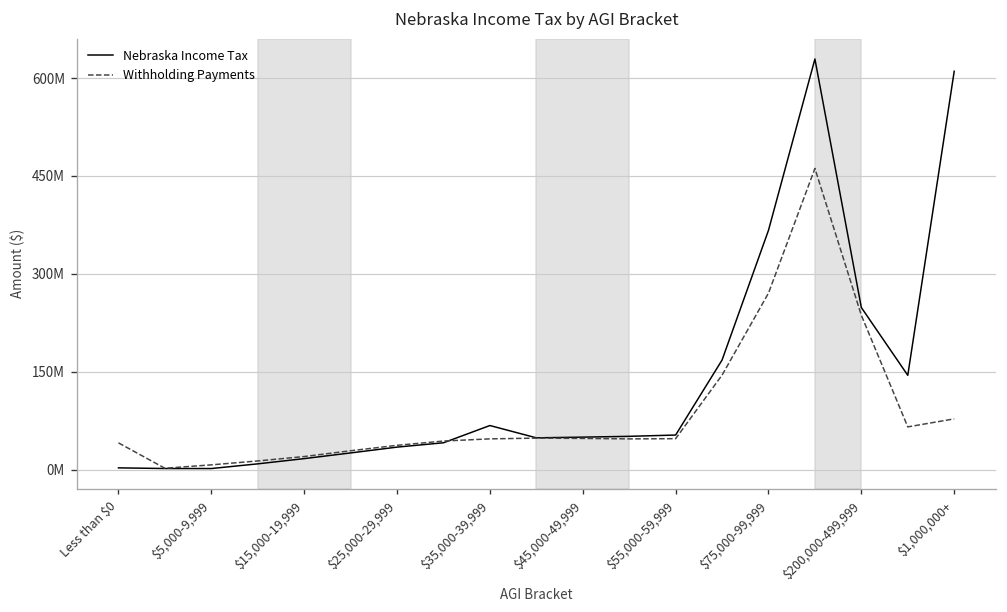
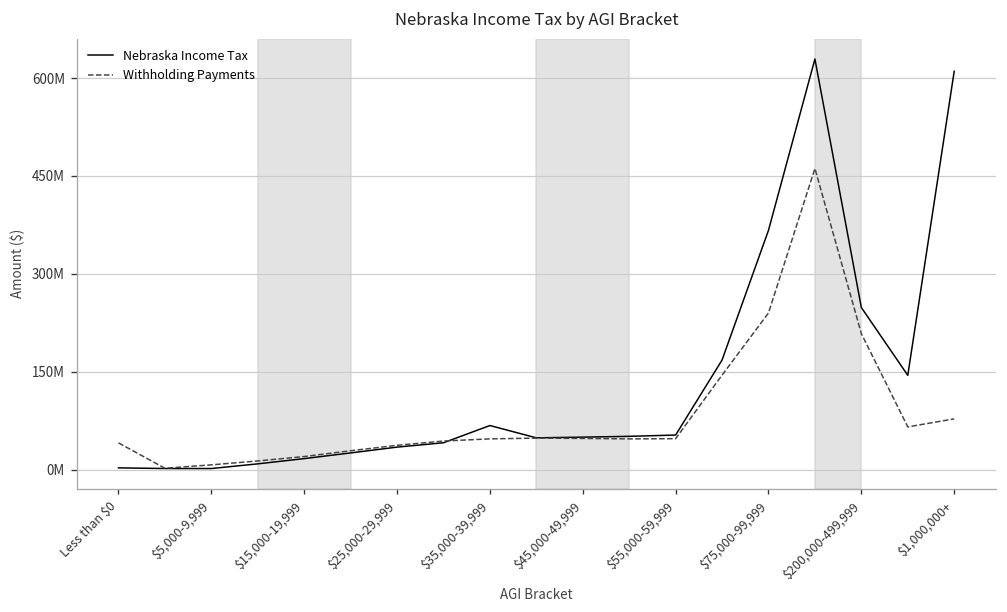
  {
    "Nebraska Income Tax": {
      "Less than $0": 0,
      "$5,000-9,999": 0,
      "$35,000-39,999": 70000000,
      "$55,000-59,999": 50000000,
      "$75,000-99,999": 370000000,
      "$200,000-499,999": 250000000,
      "$1,000,000+": 610000000
    },
    "Withholding Payments": {
      "Less than $0": 40000000,
      "$5,000-9,999": 10000000,
      "$35,000-39,999": 50000000,
      "$55,000-59,999": 50000000,
-     "$75,000-99,999": 270000000,
-     "$200,000-499,999": 240000000,
+     "$75,000-99,999": 240000000,
+     "$200,000-499,999": 210000000,
      "$1,000,000+": 80000000
    }
  }
